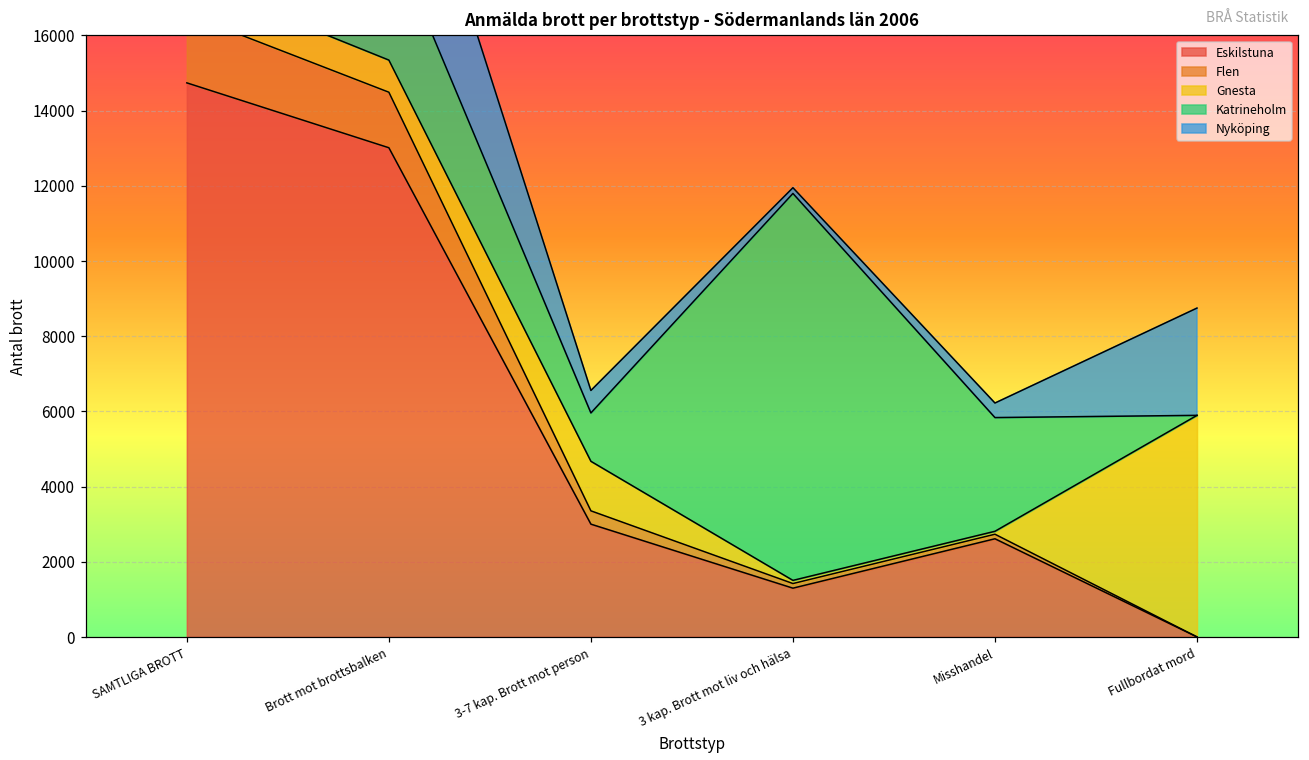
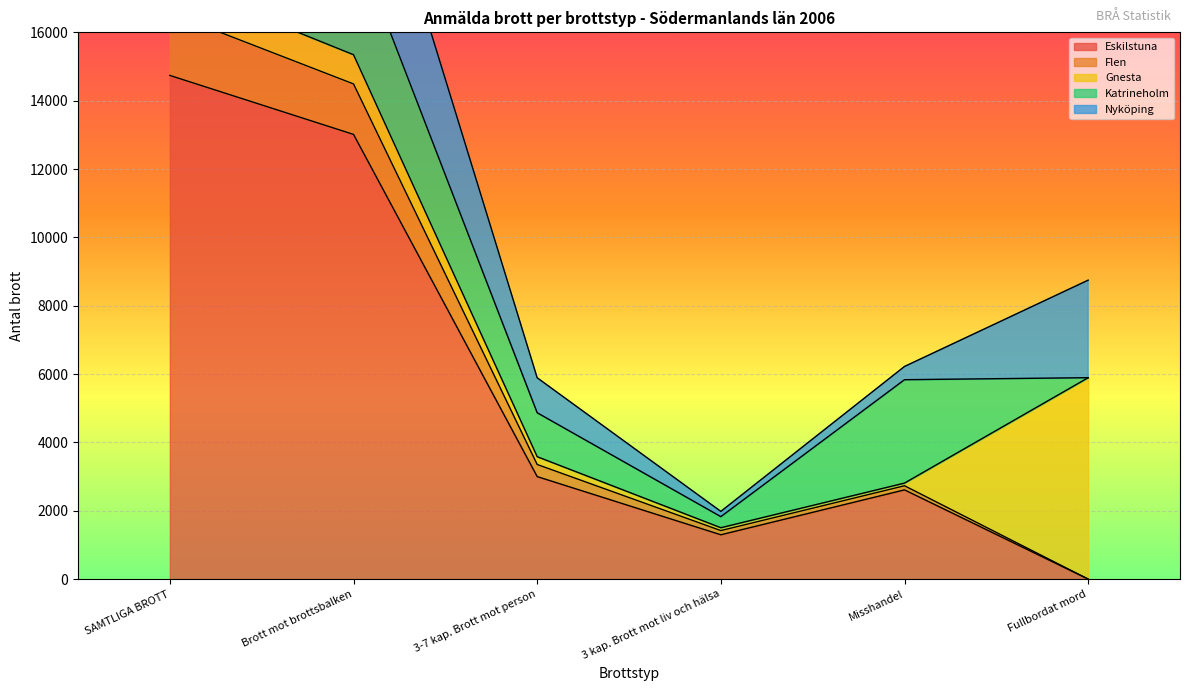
  {
    "Gnesta": {
      "Brott mot brottsbalken": 900,
-     "3-7 kap. Brott mot person": 1300,
+     "3-7 kap. Brott mot person": 200,
      "3 kap. Brott mot liv och hälsa": 100,
      "Misshandel": 100
    },
    "Katrineholm": {
      "3-7 kap. Brott mot person": 1300,
-     "3 kap. Brott mot liv och hälsa": 10300,
+     "3 kap. Brott mot liv och hälsa": 300,
      "Misshandel": 3000
    },
    "Nyköping": {
-     "3-7 kap. Brott mot person": 600,
+     "3-7 kap. Brott mot person": 1000,
      "3 kap. Brott mot liv och hälsa": 200,
      "Misshandel": 400,
      "Fullbordat mord": 2900
    }
  }
